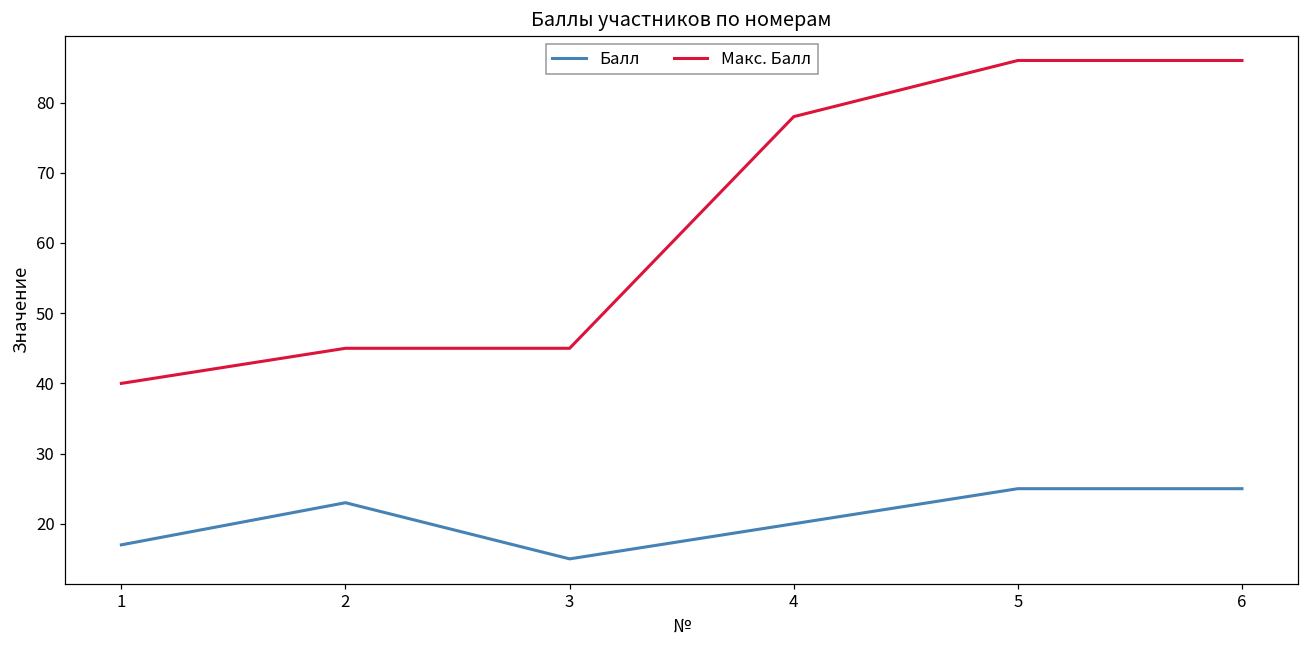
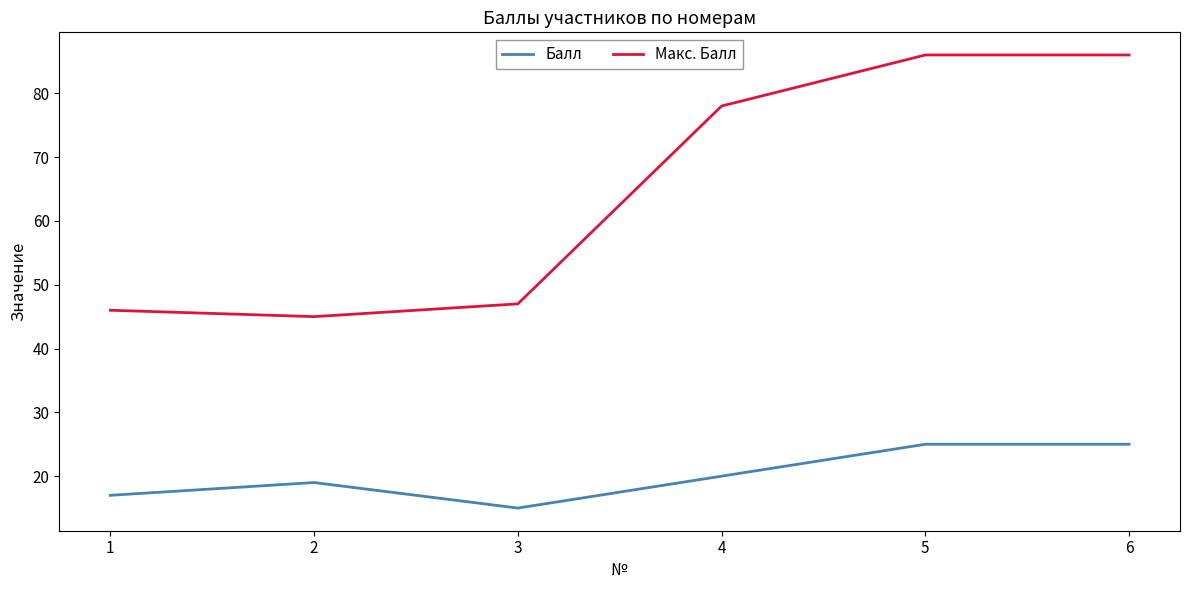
  {
    "Балл": {
      "1": 17,
-     "2": 23,
+     "2": 19,
      "3": 15,
      "4": 20,
      "5": 25,
      "6": 25
    },
    "Макс. Балл": {
-     "1": 40,
+     "1": 46,
      "2": 45,
-     "3": 45,
+     "3": 47,
      "4": 78,
      "5": 86,
      "6": 86
    }
  }
